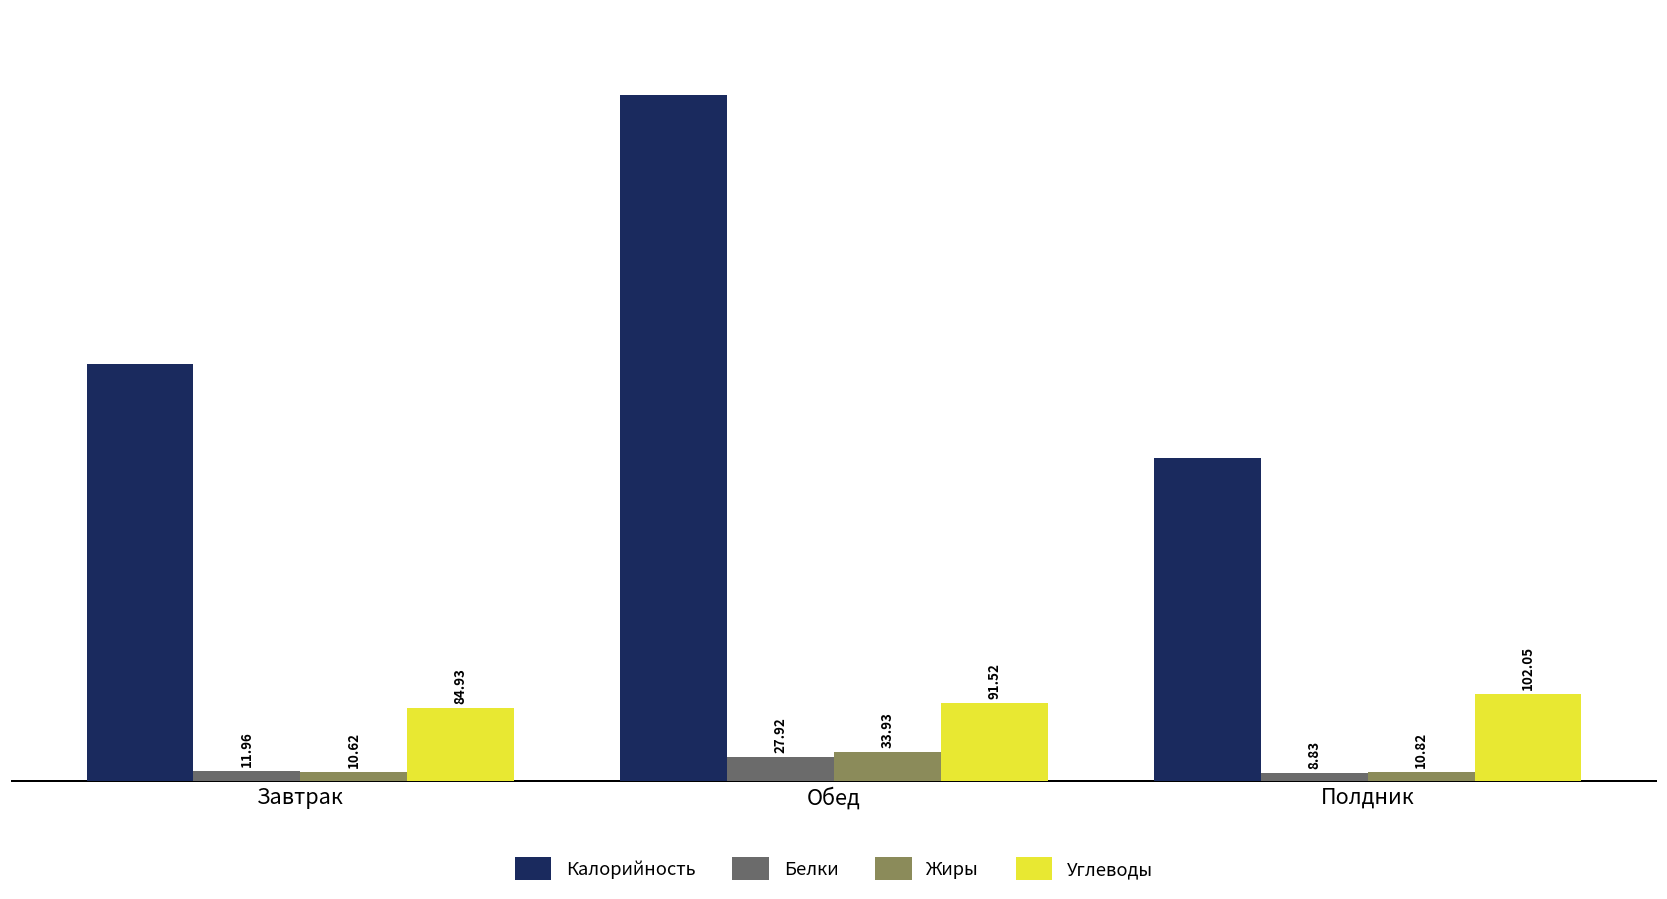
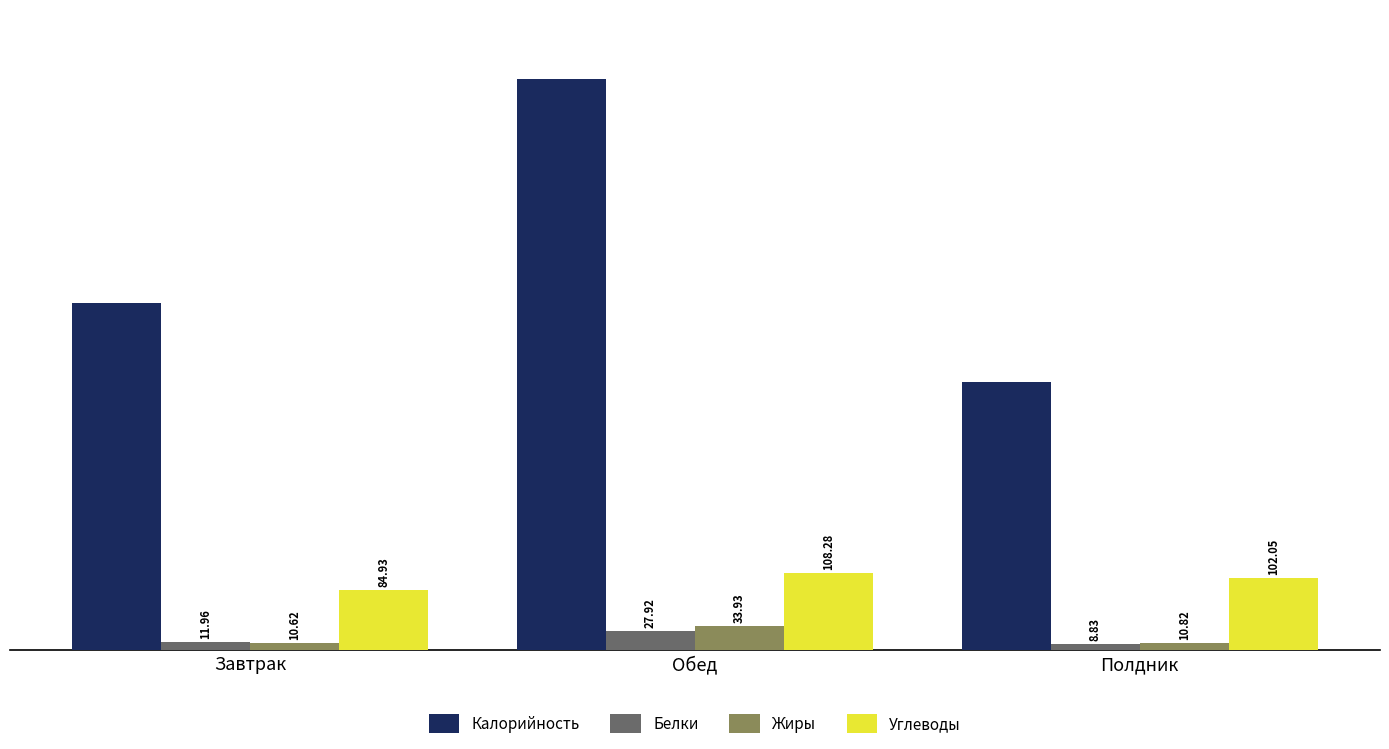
  {
    "Углеводы": {
      "Завтрак": 84.93,
-     "Обед": 91.52,
+     "Обед": 108.28,
      "Полдник": 102.05
    }
  }
